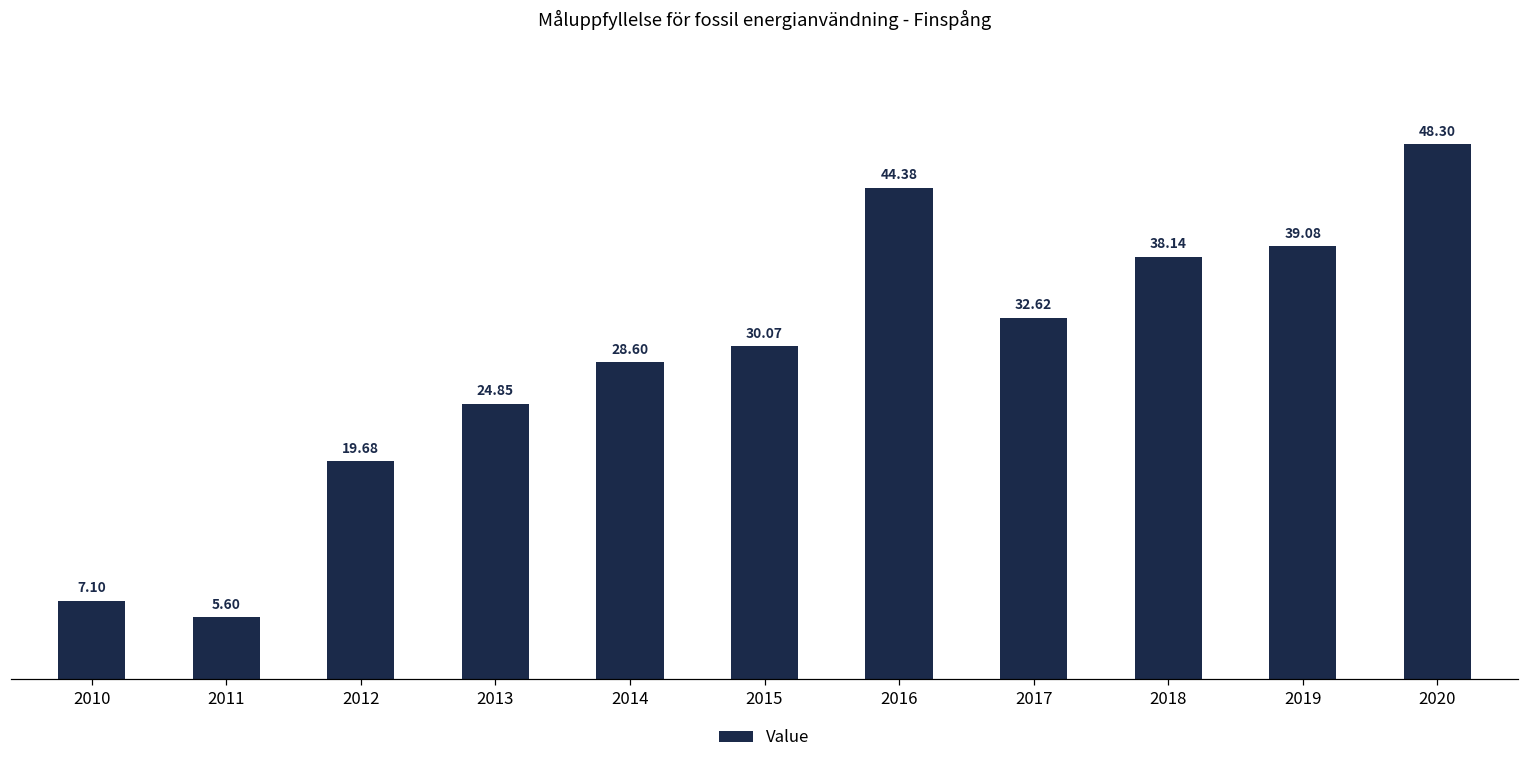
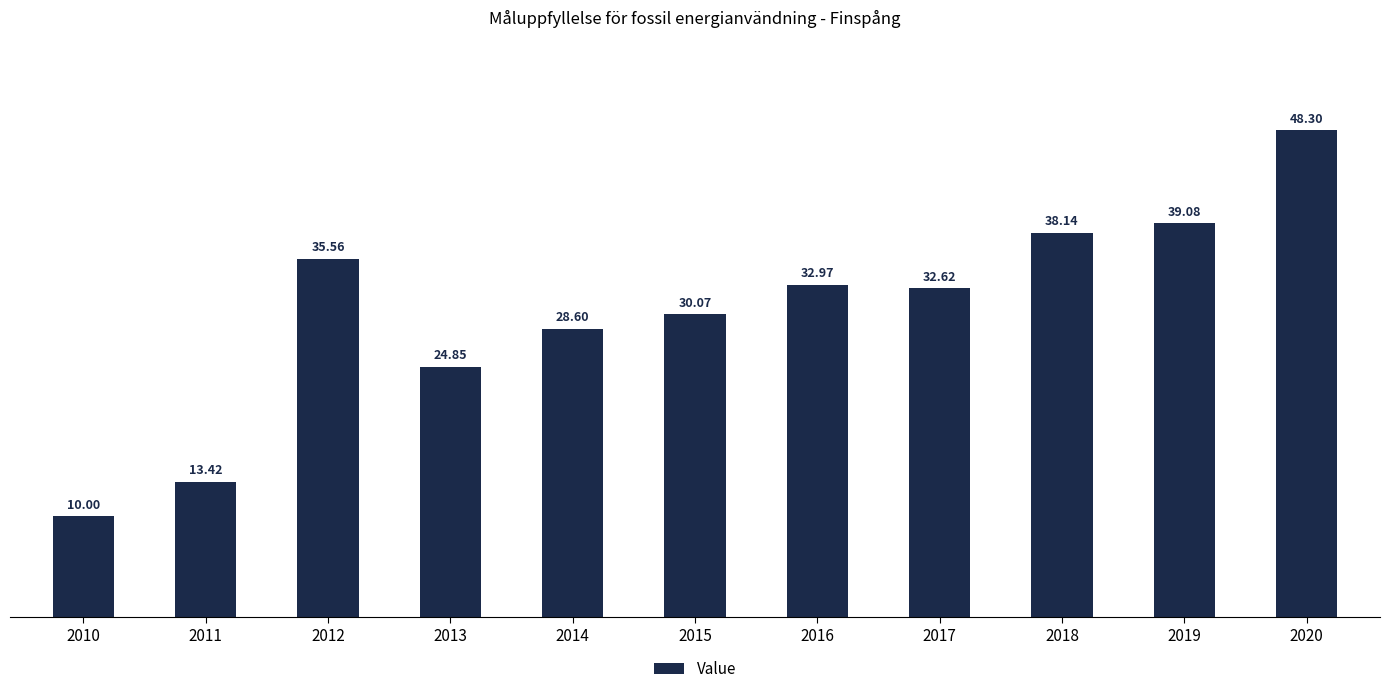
  {
-   "2010": 7.10,
-   "2011": 5.60,
-   "2012": 19.68,
+   "2010": 10.00,
+   "2011": 13.42,
+   "2012": 35.56,
    "2013": 24.85,
    "2014": 28.60,
    "2015": 30.07,
-   "2016": 44.38,
+   "2016": 32.97,
    "2017": 32.62,
    "2018": 38.14,
    "2019": 39.08,
    "2020": 48.30
  }
